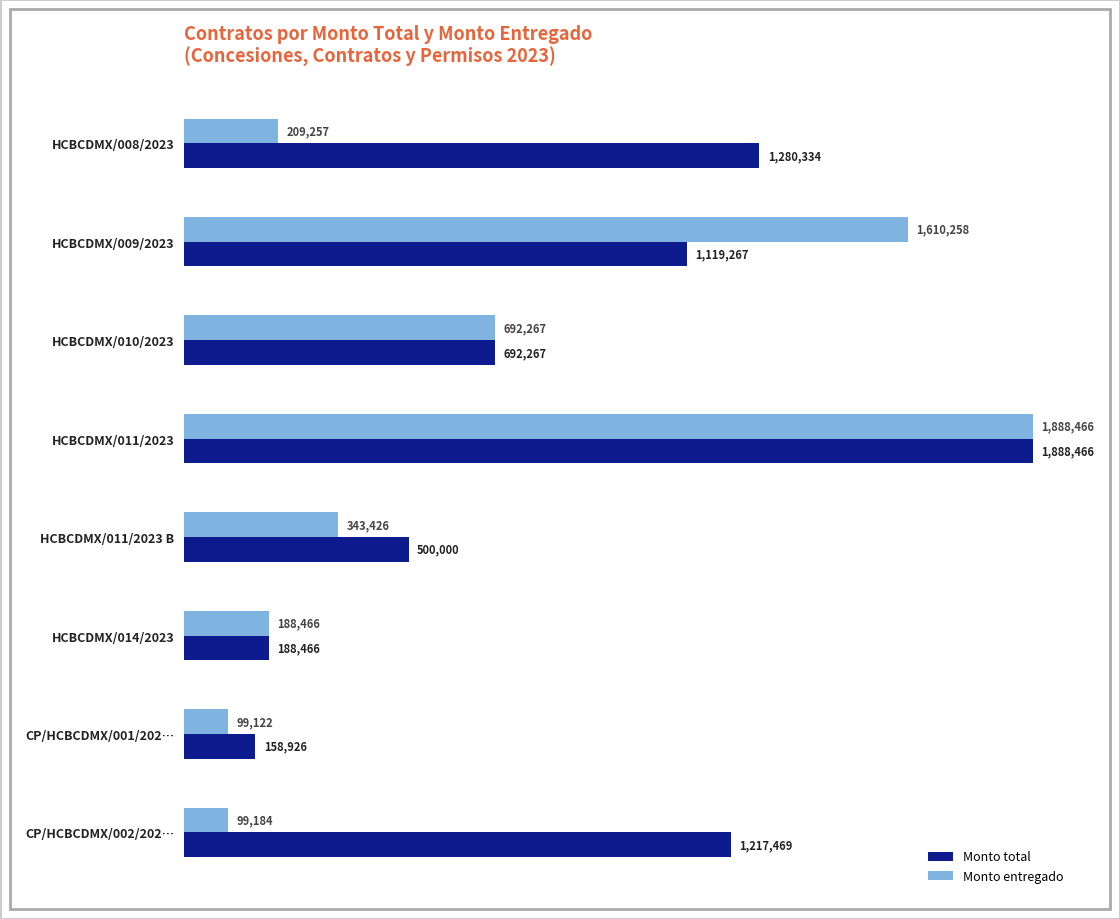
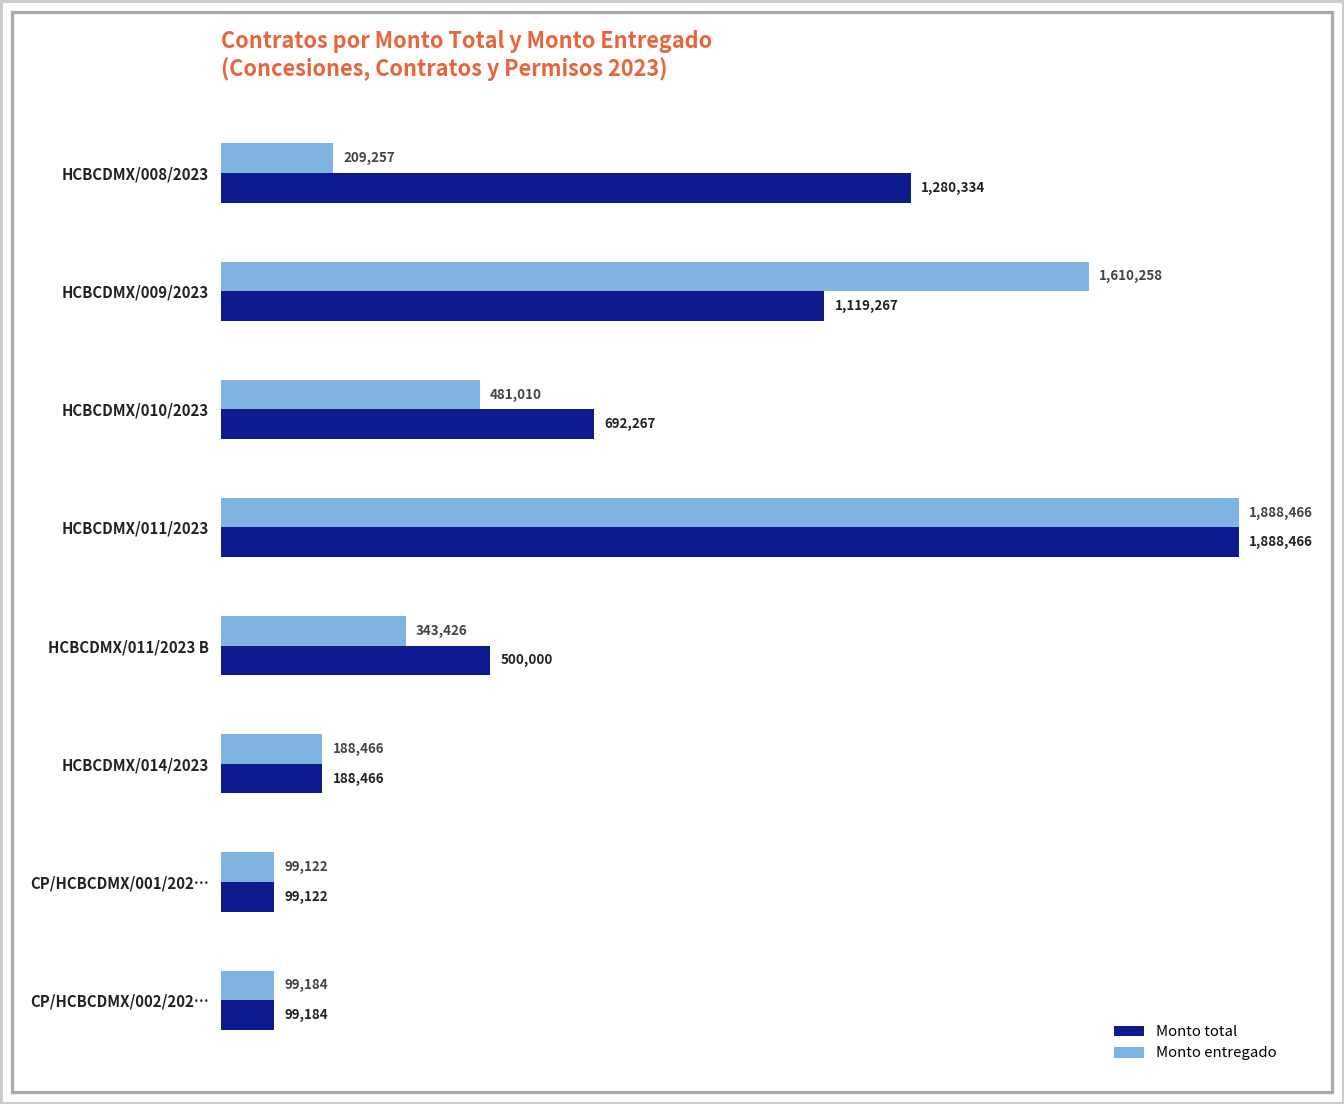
  {
    "Monto total": {
      "HCBCDMX/008/2023": "1,280,334",
      "HCBCDMX/009/2023": "1,119,267",
      "HCBCDMX/010/2023": "692,267",
      "HCBCDMX/011/2023": "1,888,466",
      "HCBCDMX/011/2023 B": "500,000",
      "HCBCDMX/014/2023": "188,466",
-     "CP/HCBCDMX/001/202…": "158,926",
-     "CP/HCBCDMX/002/202…": "1,217,469"
+     "CP/HCBCDMX/001/202…": "99,122",
+     "CP/HCBCDMX/002/202…": "99,184"
    },
    "Monto entregado": {
      "HCBCDMX/008/2023": "209,257",
      "HCBCDMX/009/2023": "1,610,258",
-     "HCBCDMX/010/2023": "692,267",
+     "HCBCDMX/010/2023": "481,010",
      "HCBCDMX/011/2023": "1,888,466",
      "HCBCDMX/011/2023 B": "343,426",
      "HCBCDMX/014/2023": "188,466",
      "CP/HCBCDMX/001/202…": "99,122",
      "CP/HCBCDMX/002/202…": "99,184"
    }
  }
